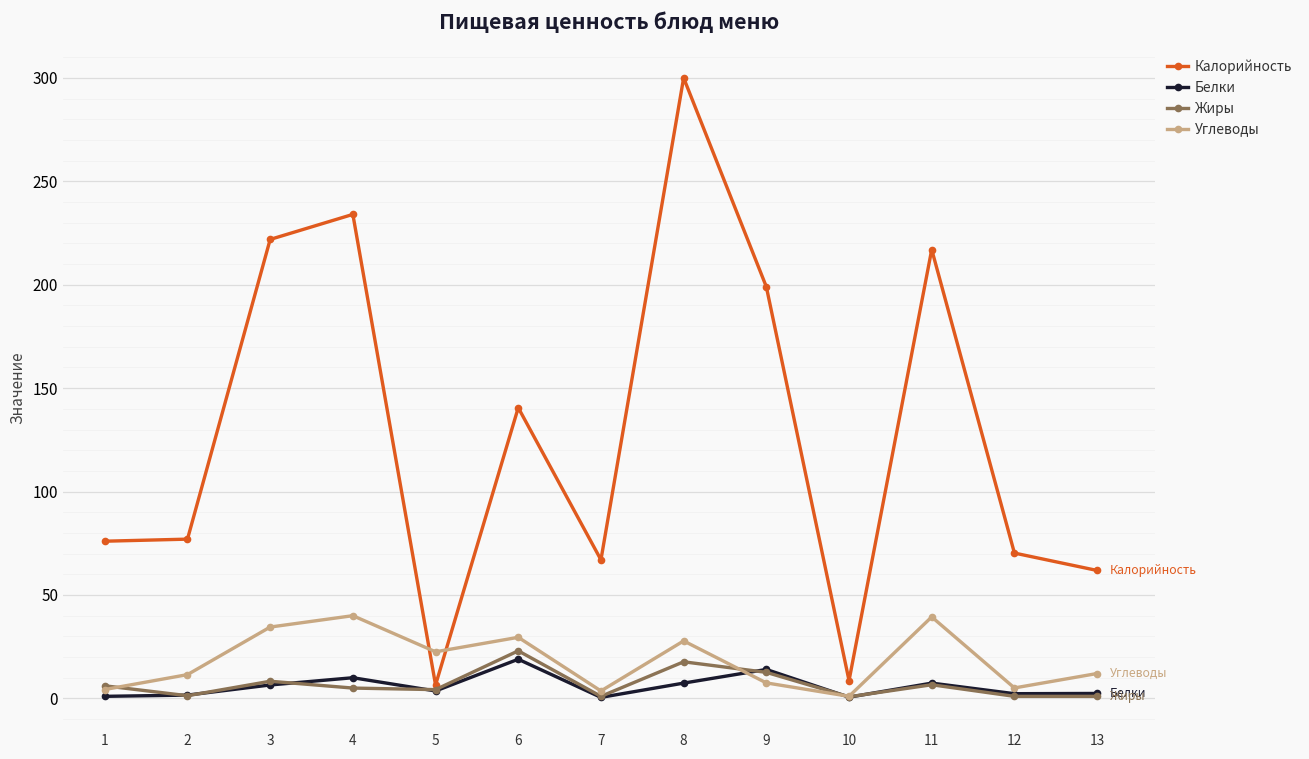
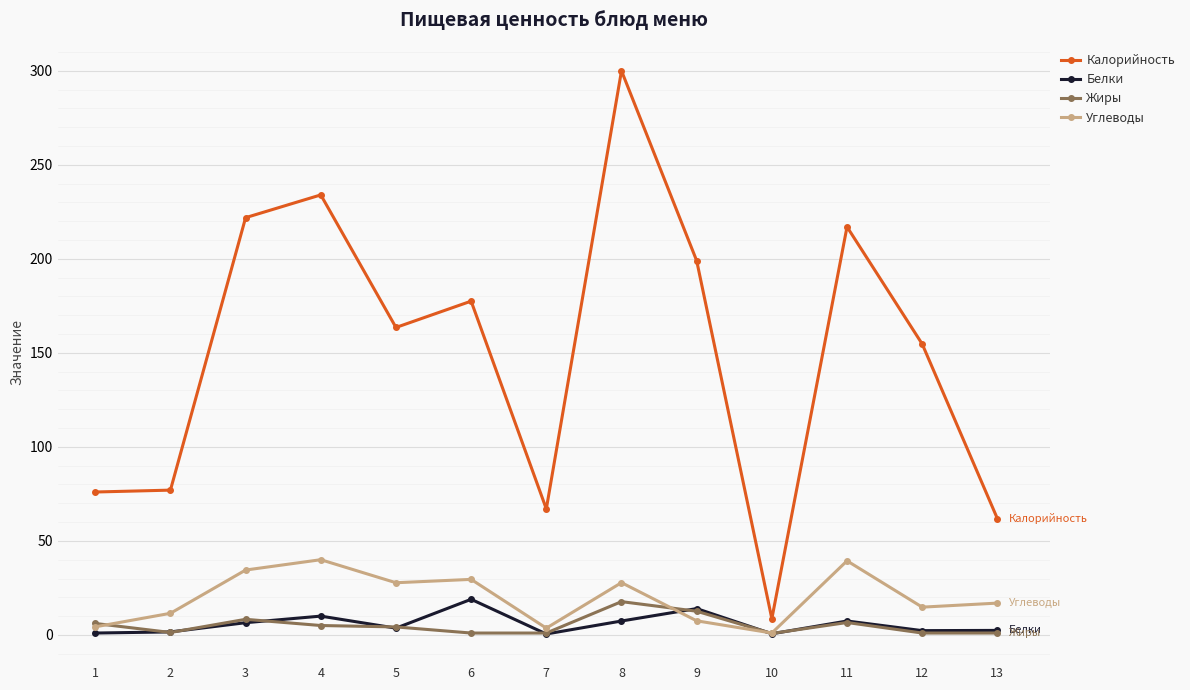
  {
    "Калорийность": {
      "1": 76,
      "2": 77,
      "3": 222,
      "4": 234,
-     "5": 7,
-     "6": 141,
+     "5": 164,
+     "6": 178,
      "7": 67,
      "8": 300,
      "9": 199,
      "10": 9,
      "11": 217,
-     "12": 70,
+     "12": 155,
      "13": 62
    },
    "Белки": {
      "1": 1,
      "3": 7,
      "4": 10,
      "6": 19,
      "8": 7,
      "9": 14,
      "13": 2
    },
    "Жиры": {
      "1": 6,
      "3": 8,
      "4": 5,
-     "6": 23,
+     "6": 1,
      "8": 18,
      "9": 13,
      "13": 1
    },
    "Углеводы": {
      "1": 4,
      "2": 12,
      "3": 35,
      "4": 40,
-     "5": 23,
+     "5": 28,
      "6": 30,
      "7": 4,
      "8": 28,
      "9": 8,
      "11": 39,
-     "12": 5,
-     "13": 12
+     "12": 15,
+     "13": 17
    }
  }
